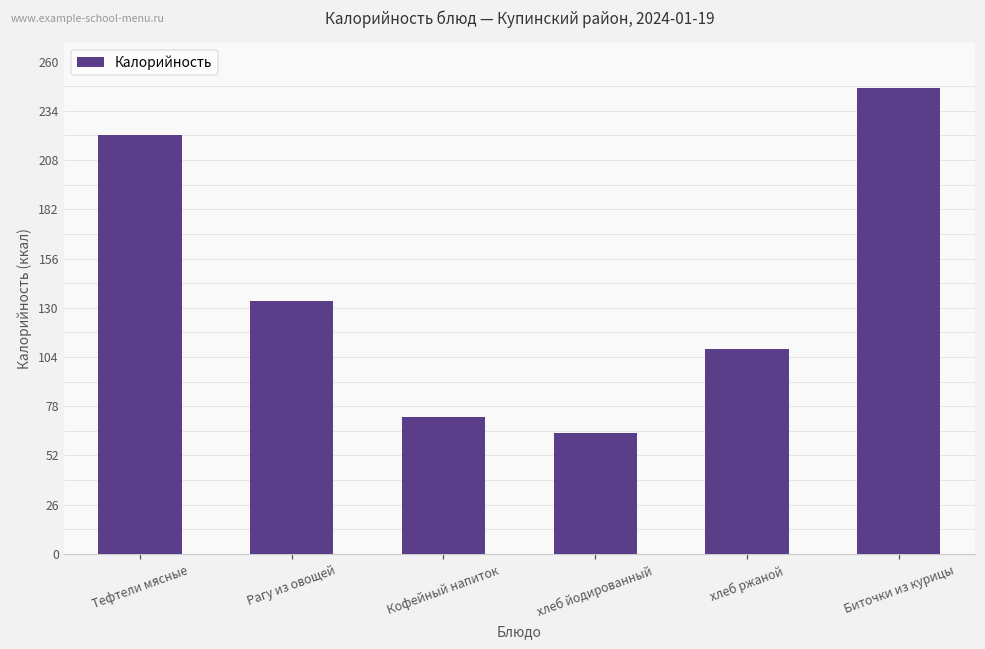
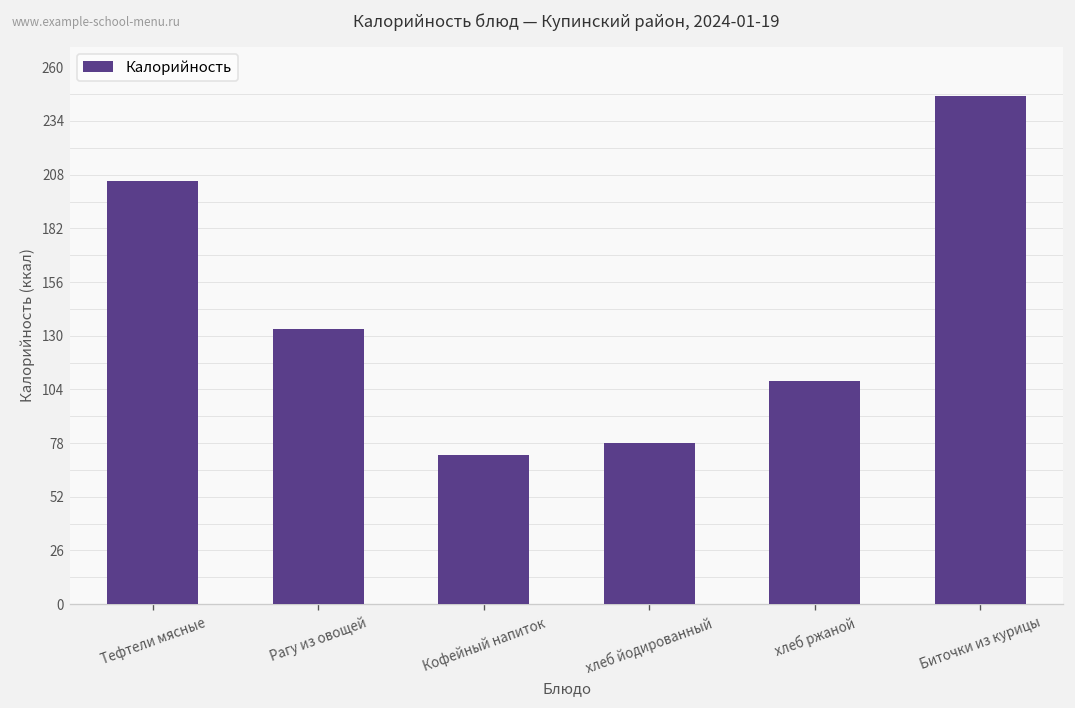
  {
-   "Тефтели мясные": 221,
+   "Тефтели мясные": 205,
    "Рагу из овощей": 133,
    "Кофейный напиток": 72,
-   "хлеб йодированный": 64,
+   "хлеб йодированный": 78,
    "хлеб ржаной": 108,
    "Биточки из курицы": 246
  }
